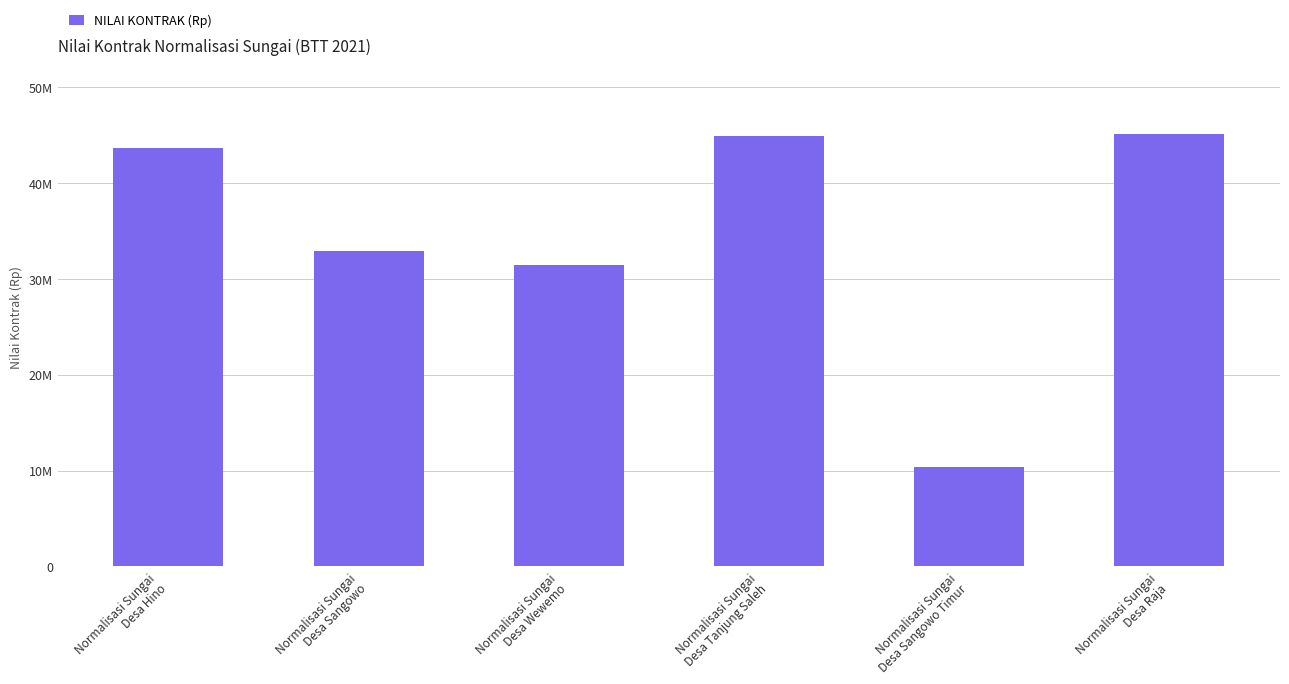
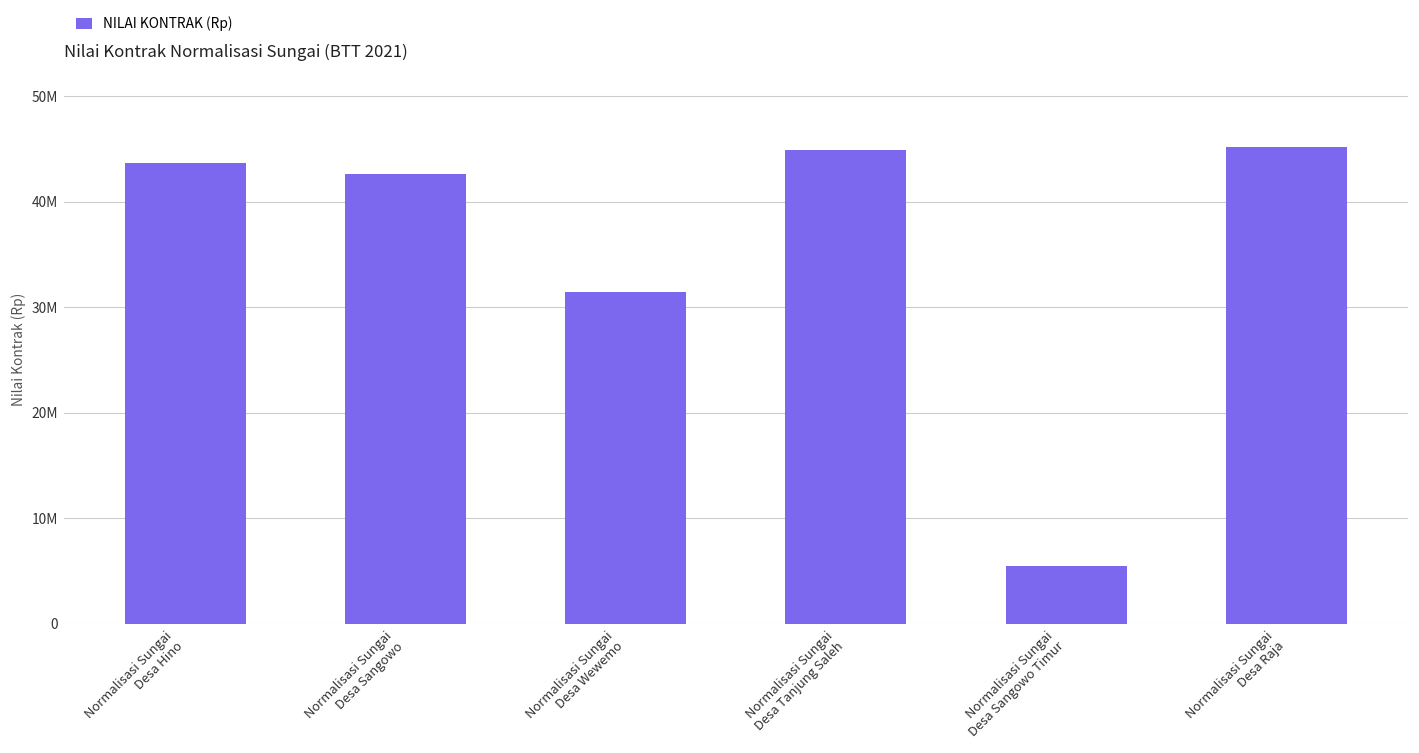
  {
    "Normalisasi Sungai Desa Hino": 44000000,
-   "Normalisasi Sungai Desa Sangowo": 33000000,
+   "Normalisasi Sungai Desa Sangowo": 43000000,
    "Normalisasi Sungai Desa Wewemo": 31000000,
    "Normalisasi Sungai Desa Tanjung Saleh": 45000000,
-   "Normalisasi Sungai Desa Sangowo Timur": 10000000,
+   "Normalisasi Sungai Desa Sangowo Timur": 5000000,
    "Normalisasi Sungai Desa Raja": 45000000
  }
